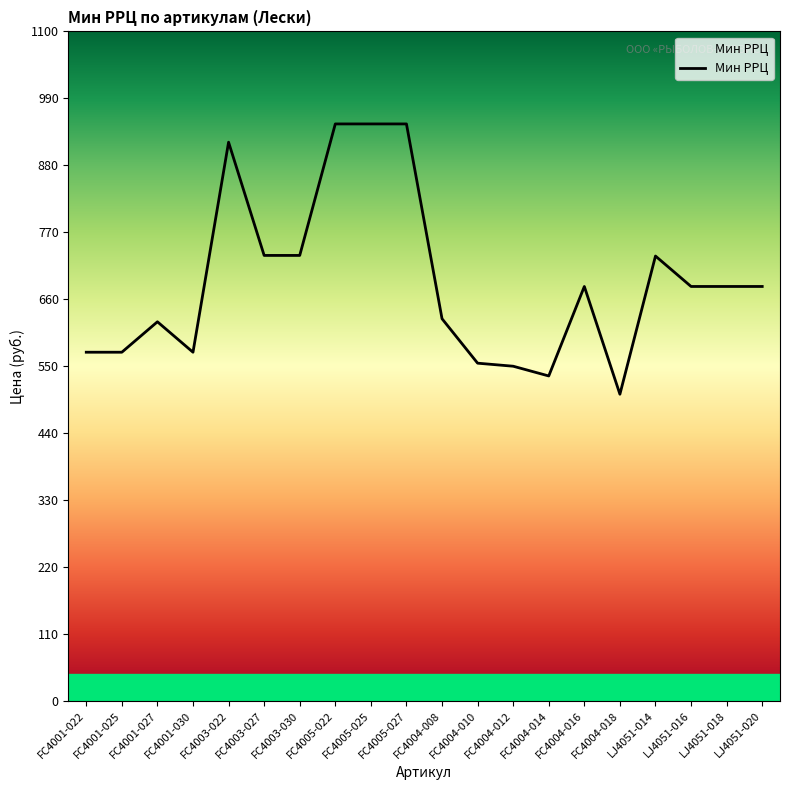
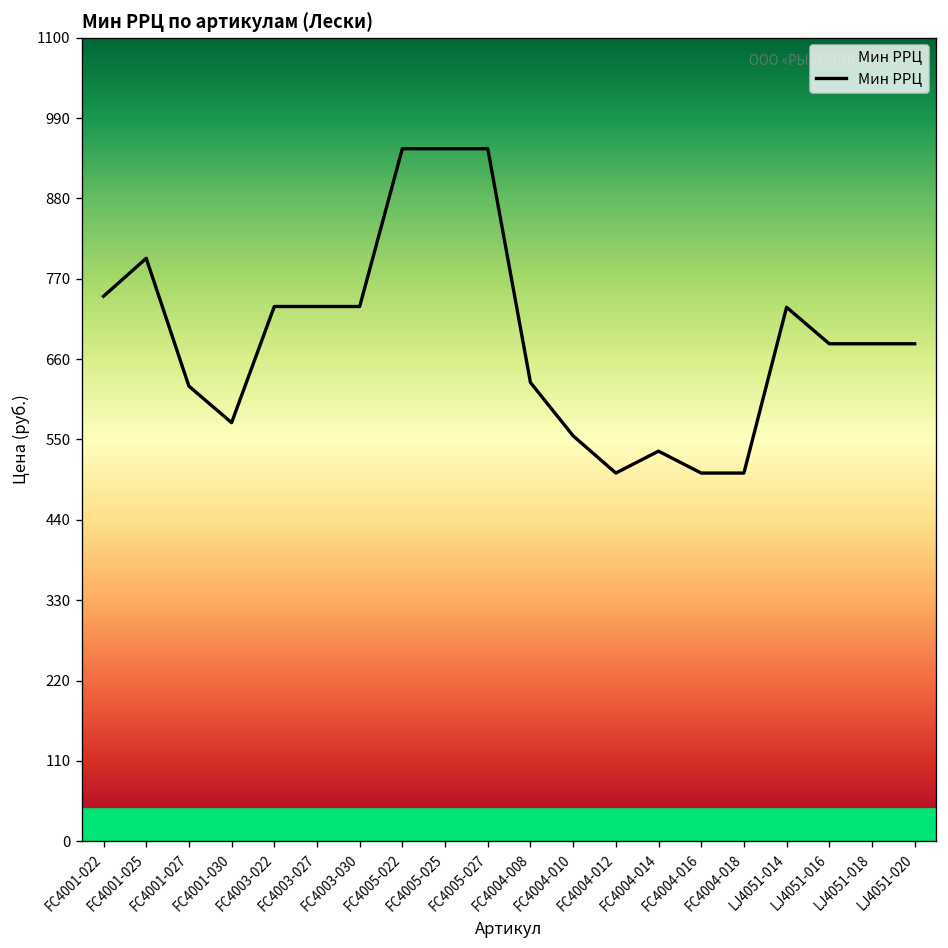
  {
    "Мин РРЦ": {
-     "FC4001-022": 570,
-     "FC4001-025": 570,
+     "FC4001-022": 750,
+     "FC4001-025": 800,
      "FC4001-027": 620,
      "FC4001-030": 570,
-     "FC4003-022": 920,
+     "FC4003-022": 730,
      "FC4003-027": 730,
      "FC4003-030": 730,
      "FC4005-022": 950,
      "FC4005-025": 950,
      "FC4005-027": 950,
      "FC4004-008": 630,
      "FC4004-010": 560,
-     "FC4004-012": 550,
+     "FC4004-012": 500,
      "FC4004-014": 530,
-     "FC4004-016": 680,
+     "FC4004-016": 500,
      "FC4004-018": 500,
      "LJ4051-014": 730,
      "LJ4051-016": 680,
      "LJ4051-018": 680,
      "LJ4051-020": 680
    }
  }
